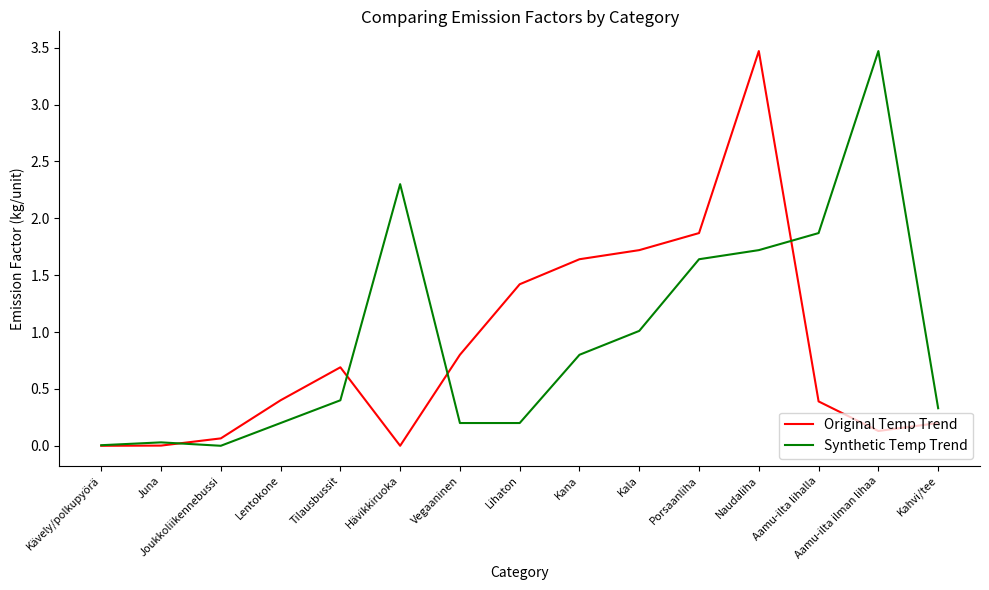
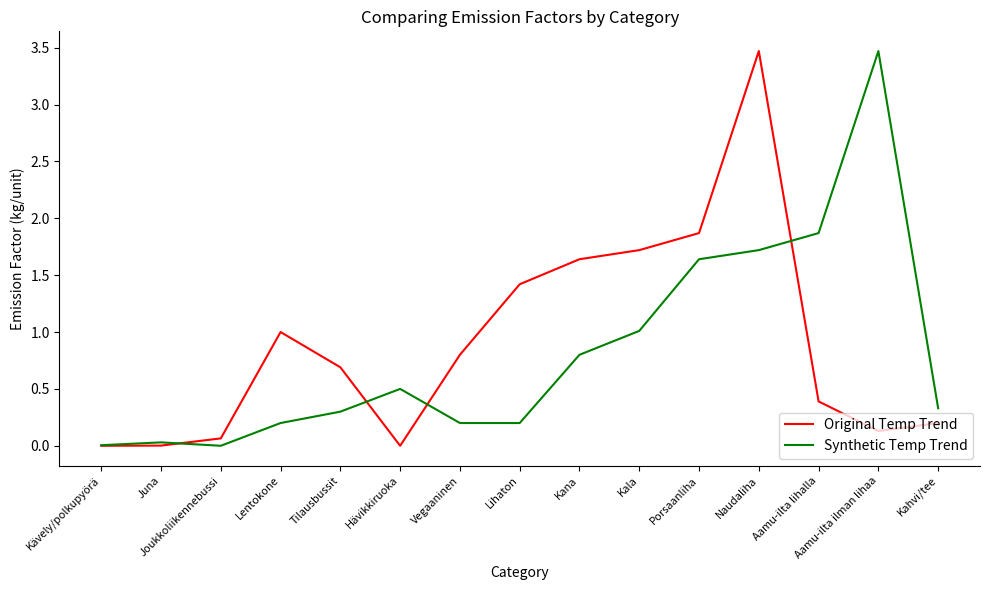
  {
    "Original Temp Trend": {
      "Juna": 0.0,
      "Joukkoliikennebussi": 0.07,
-     "Lentokone": 0.4,
+     "Lentokone": 1.0,
      "Tilausbussit": 0.7,
      "Hävikkiruoka": 0.0,
      "Vegaaninen": 0.8,
      "Lihaton": 1.4,
      "Kana": 1.64,
      "Kala": 1.7,
      "Porsaanliha": 1.87,
      "Naudaliha": 3.47,
      "Aamu-ilta lihalla": 0.4
    },
    "Synthetic Temp Trend": {
      "Juna": 0.03,
      "Joukkoliikennebussi": 0.0,
      "Lentokone": 0.2,
-     "Tilausbussit": 0.4,
-     "Hävikkiruoka": 2.3,
+     "Tilausbussit": 0.3,
+     "Hävikkiruoka": 0.5,
      "Vegaaninen": 0.2,
      "Lihaton": 0.2,
      "Kana": 0.8,
      "Kala": 1.0,
      "Porsaanliha": 1.64,
      "Naudaliha": 1.7,
      "Aamu-ilta lihalla": 1.87,
      "Aamu-ilta ilman lihaa": 3.47,
      "Kahvi/tee": 0.33
    }
  }
